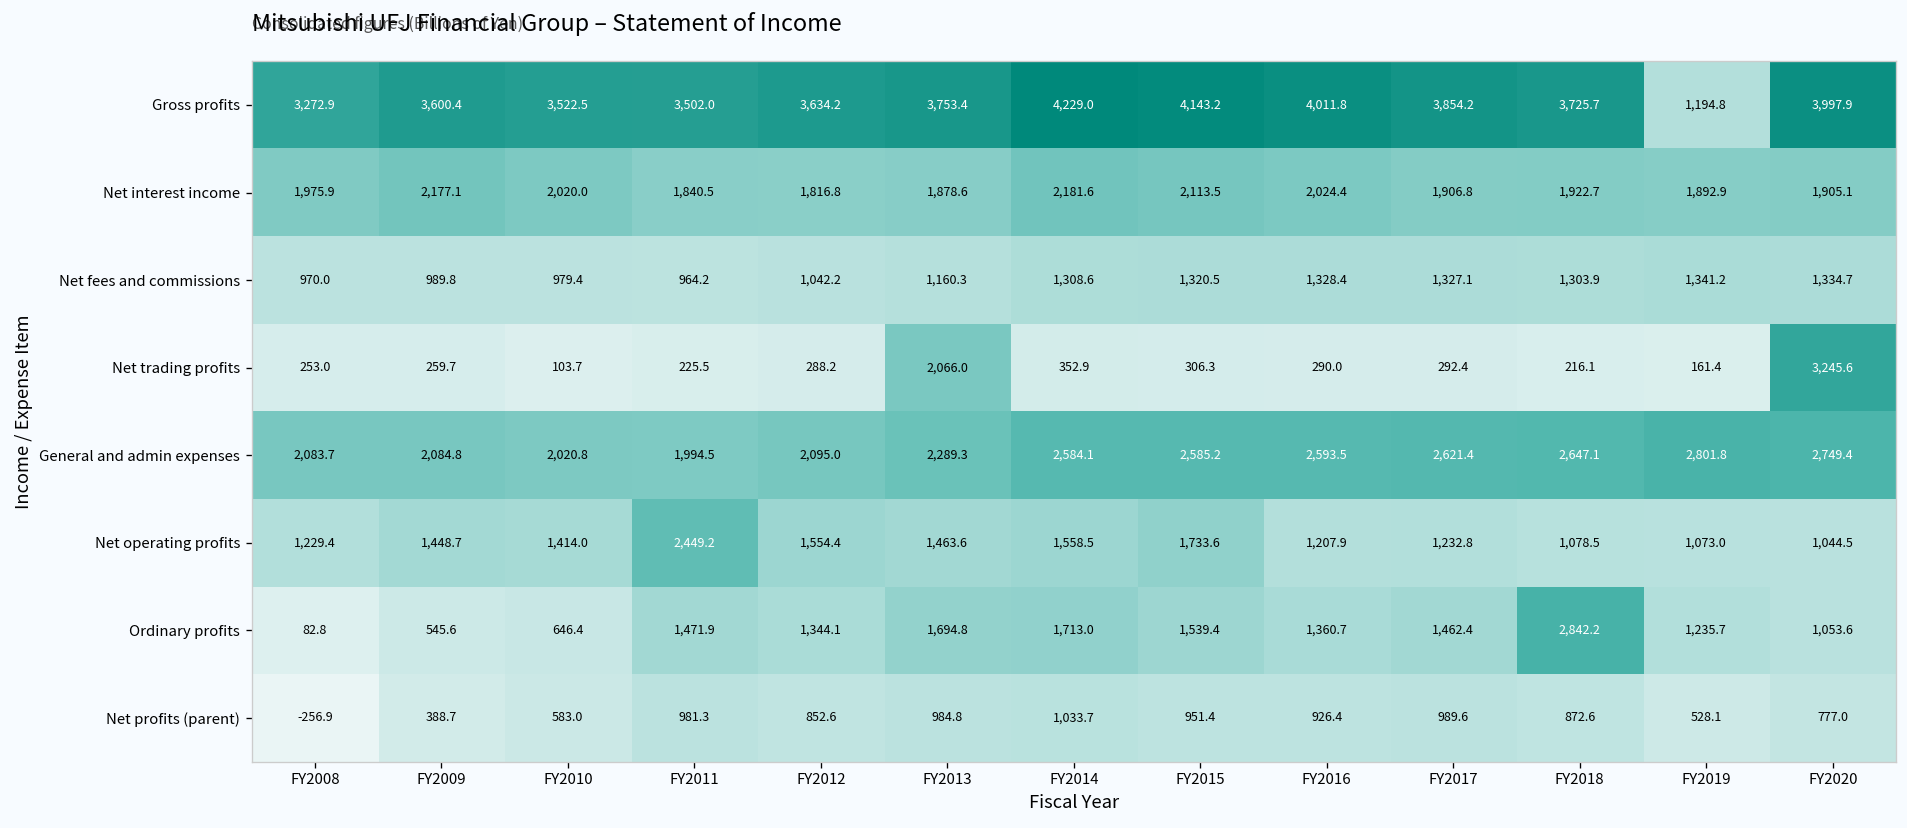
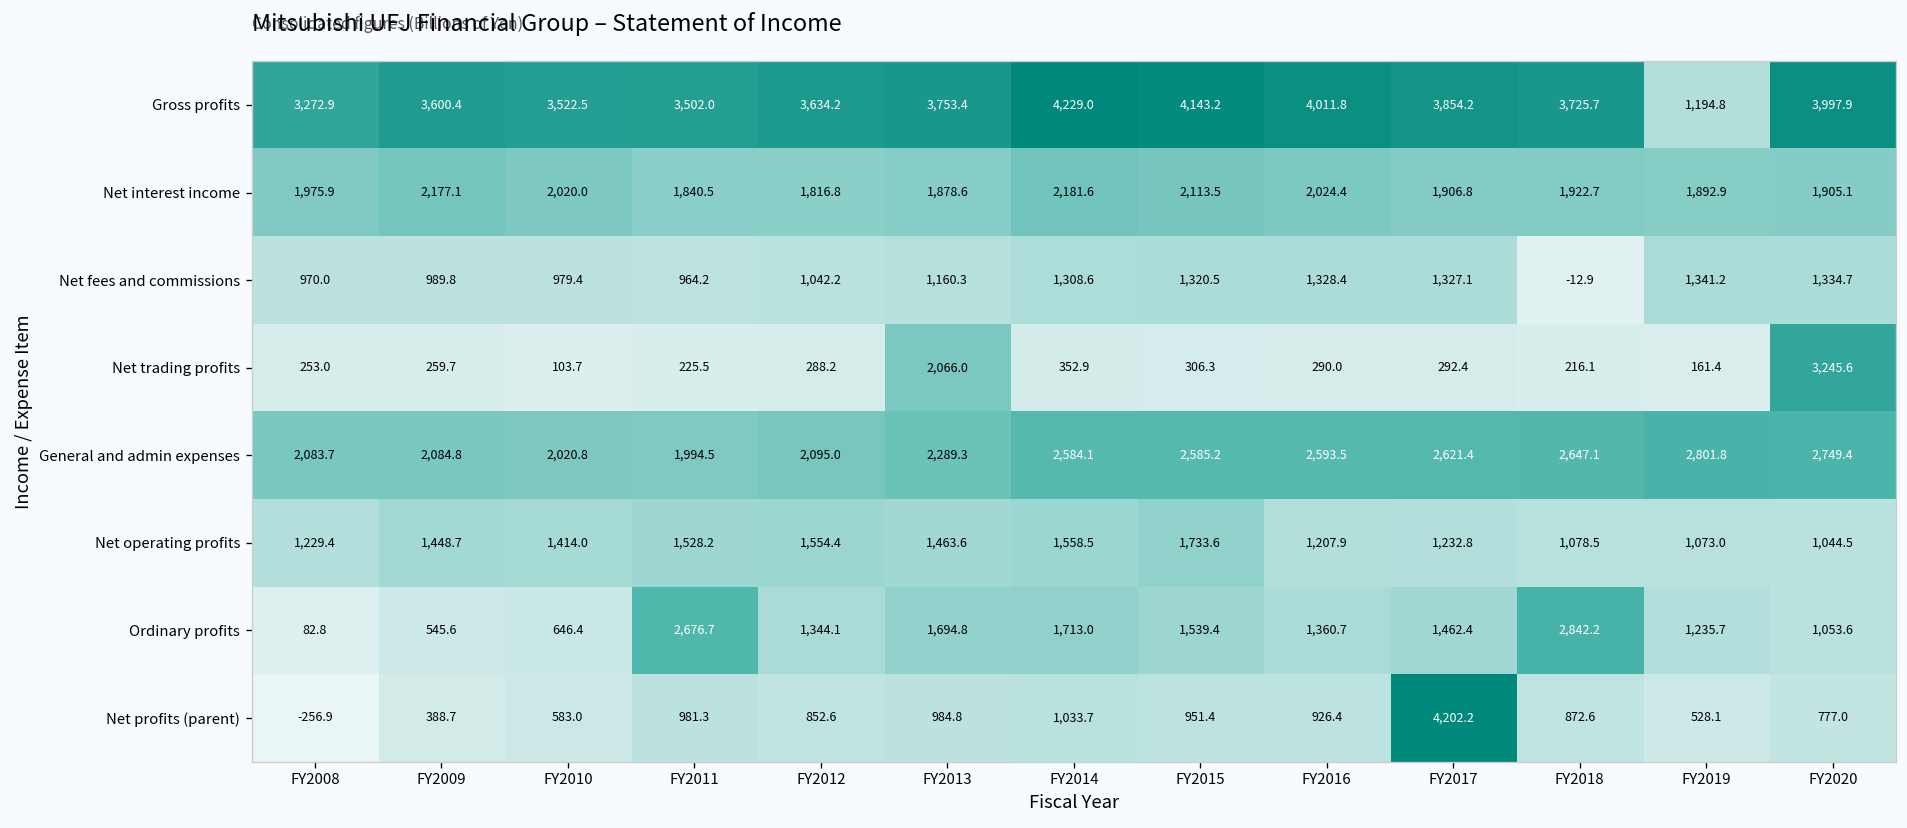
  {
    "Gross profits": {
      "FY2008": "3,272.9",
      "FY2009": "3,600.4",
      "FY2010": "3,522.5",
      "FY2011": "3,502.0",
      "FY2012": "3,634.2",
      "FY2013": "3,753.4",
      "FY2014": "4,229.0",
      "FY2015": "4,143.2",
      "FY2016": "4,011.8",
      "FY2017": "3,854.2",
      "FY2018": "3,725.7",
      "FY2019": "1,194.8",
      "FY2020": "3,997.9"
    },
    "Net interest income": {
      "FY2008": "1,975.9",
      "FY2009": "2,177.1",
      "FY2010": "2,020.0",
      "FY2011": "1,840.5",
      "FY2012": "1,816.8",
      "FY2013": "1,878.6",
      "FY2014": "2,181.6",
      "FY2015": "2,113.5",
      "FY2016": "2,024.4",
      "FY2017": "1,906.8",
      "FY2018": "1,922.7",
      "FY2019": "1,892.9",
      "FY2020": "1,905.1"
    },
    "Net fees and commissions": {
      "FY2008": "970.0",
      "FY2009": "989.8",
      "FY2010": "979.4",
      "FY2011": "964.2",
      "FY2012": "1,042.2",
      "FY2013": "1,160.3",
      "FY2014": "1,308.6",
      "FY2015": "1,320.5",
      "FY2016": "1,328.4",
      "FY2017": "1,327.1",
-     "FY2018": "1,303.9",
+     "FY2018": "-12.9",
      "FY2019": "1,341.2",
      "FY2020": "1,334.7"
    },
    "Net trading profits": {
      "FY2008": "253.0",
      "FY2009": "259.7",
      "FY2010": "103.7",
      "FY2011": "225.5",
      "FY2012": "288.2",
      "FY2013": "2,066.0",
      "FY2014": "352.9",
      "FY2015": "306.3",
      "FY2016": "290.0",
      "FY2017": "292.4",
      "FY2018": "216.1",
      "FY2019": "161.4",
      "FY2020": "3,245.6"
    },
    "General and admin expenses": {
      "FY2008": "2,083.7",
      "FY2009": "2,084.8",
      "FY2010": "2,020.8",
      "FY2011": "1,994.5",
      "FY2012": "2,095.0",
      "FY2013": "2,289.3",
      "FY2014": "2,584.1",
      "FY2015": "2,585.2",
      "FY2016": "2,593.5",
      "FY2017": "2,621.4",
      "FY2018": "2,647.1",
      "FY2019": "2,801.8",
      "FY2020": "2,749.4"
    },
    "Net operating profits": {
      "FY2008": "1,229.4",
      "FY2009": "1,448.7",
      "FY2010": "1,414.0",
-     "FY2011": "2,449.2",
+     "FY2011": "1,528.2",
      "FY2012": "1,554.4",
      "FY2013": "1,463.6",
      "FY2014": "1,558.5",
      "FY2015": "1,733.6",
      "FY2016": "1,207.9",
      "FY2017": "1,232.8",
      "FY2018": "1,078.5",
      "FY2019": "1,073.0",
      "FY2020": "1,044.5"
    },
    "Ordinary profits": {
      "FY2008": "82.8",
      "FY2009": "545.6",
      "FY2010": "646.4",
-     "FY2011": "1,471.9",
+     "FY2011": "2,676.7",
      "FY2012": "1,344.1",
      "FY2013": "1,694.8",
      "FY2014": "1,713.0",
      "FY2015": "1,539.4",
      "FY2016": "1,360.7",
      "FY2017": "1,462.4",
      "FY2018": "2,842.2",
      "FY2019": "1,235.7",
      "FY2020": "1,053.6"
    },
    "Net profits (parent)": {
      "FY2008": "-256.9",
      "FY2009": "388.7",
      "FY2010": "583.0",
      "FY2011": "981.3",
      "FY2012": "852.6",
      "FY2013": "984.8",
      "FY2014": "1,033.7",
      "FY2015": "951.4",
      "FY2016": "926.4",
-     "FY2017": "989.6",
+     "FY2017": "4,202.2",
      "FY2018": "872.6",
      "FY2019": "528.1",
      "FY2020": "777.0"
    }
  }
